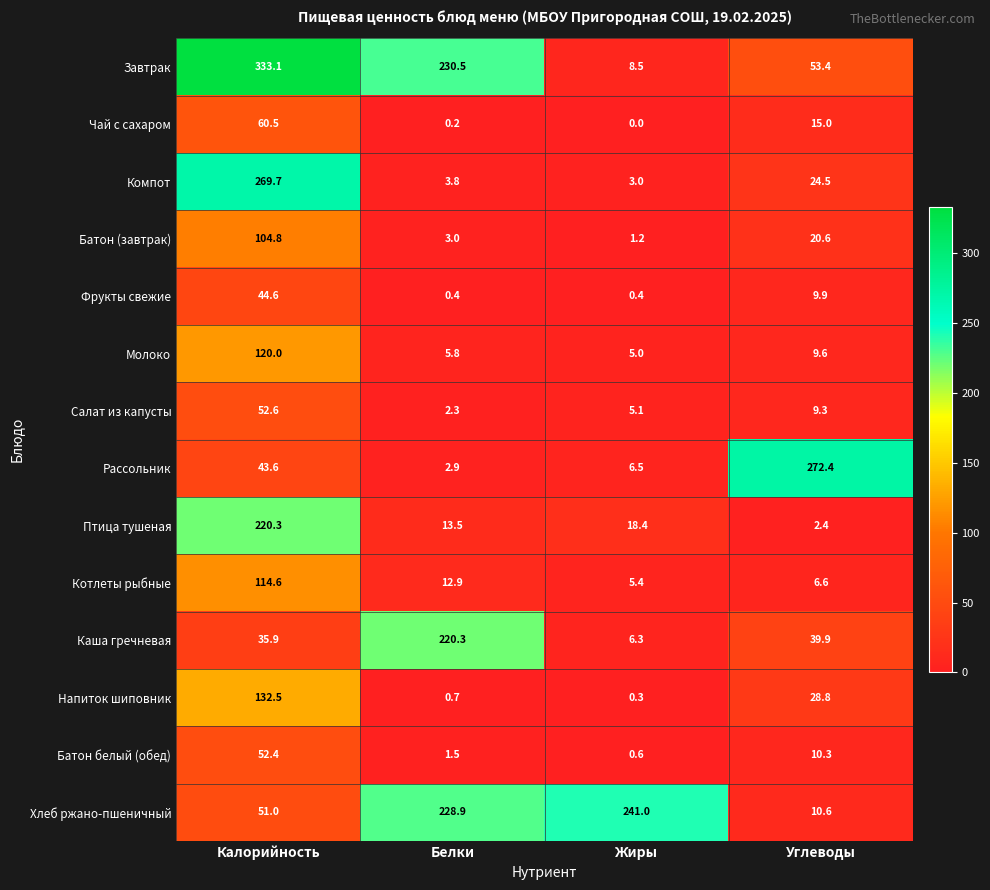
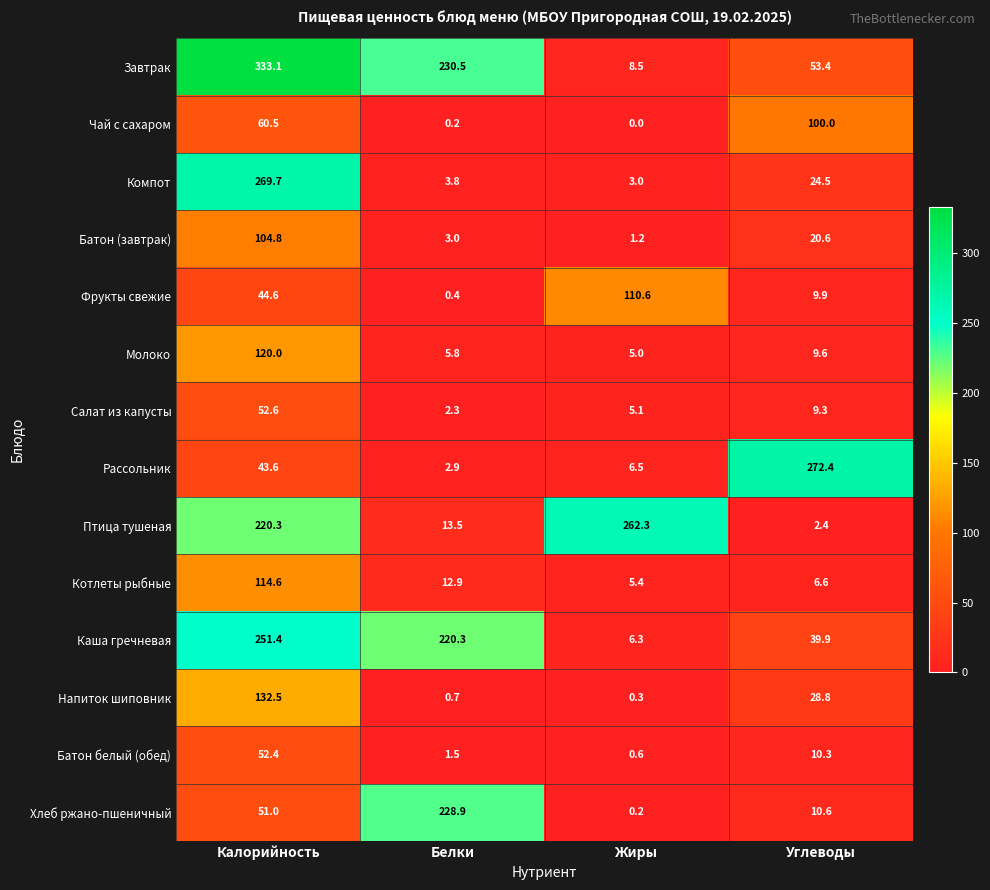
  {
    "Завтрак": {
      "Калорийность": 333.1,
      "Белки": 230.5,
      "Жиры": 8.5,
      "Углеводы": 53.4
    },
    "Чай с сахаром": {
      "Калорийность": 60.5,
      "Белки": 0.2,
      "Жиры": 0.0,
-     "Углеводы": 15.0
+     "Углеводы": 100.0
    },
    "Компот": {
      "Калорийность": 269.7,
      "Белки": 3.8,
      "Жиры": 3.0,
      "Углеводы": 24.5
    },
    "Батон (завтрак)": {
      "Калорийность": 104.8,
      "Белки": 3.0,
      "Жиры": 1.2,
      "Углеводы": 20.6
    },
    "Фрукты свежие": {
      "Калорийность": 44.6,
      "Белки": 0.4,
-     "Жиры": 0.4,
+     "Жиры": 110.6,
      "Углеводы": 9.9
    },
    "Молоко": {
      "Калорийность": 120.0,
      "Белки": 5.8,
      "Жиры": 5.0,
      "Углеводы": 9.6
    },
    "Салат из капусты": {
      "Калорийность": 52.6,
      "Белки": 2.3,
      "Жиры": 5.1,
      "Углеводы": 9.3
    },
    "Рассольник": {
      "Калорийность": 43.6,
      "Белки": 2.9,
      "Жиры": 6.5,
      "Углеводы": 272.4
    },
    "Птица тушеная": {
      "Калорийность": 220.3,
      "Белки": 13.5,
-     "Жиры": 18.4,
+     "Жиры": 262.3,
      "Углеводы": 2.4
    },
    "Котлеты рыбные": {
      "Калорийность": 114.6,
      "Белки": 12.9,
      "Жиры": 5.4,
      "Углеводы": 6.6
    },
    "Каша гречневая": {
-     "Калорийность": 35.9,
+     "Калорийность": 251.4,
      "Белки": 220.3,
      "Жиры": 6.3,
      "Углеводы": 39.9
    },
    "Напиток шиповник": {
      "Калорийность": 132.5,
      "Белки": 0.7,
      "Жиры": 0.3,
      "Углеводы": 28.8
    },
    "Батон белый (обед)": {
      "Калорийность": 52.4,
      "Белки": 1.5,
      "Жиры": 0.6,
      "Углеводы": 10.3
    },
    "Хлеб ржано-пшеничный": {
      "Калорийность": 51.0,
      "Белки": 228.9,
-     "Жиры": 241.0,
+     "Жиры": 0.2,
      "Углеводы": 10.6
    }
  }
